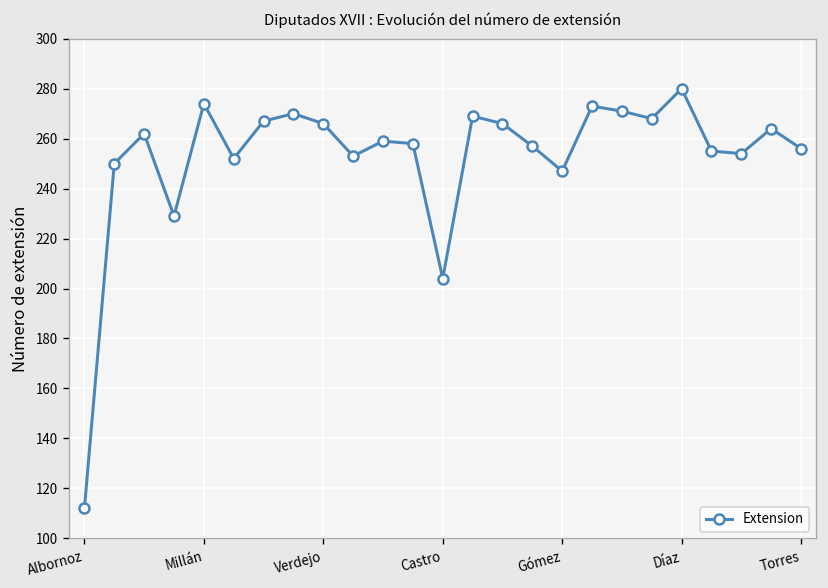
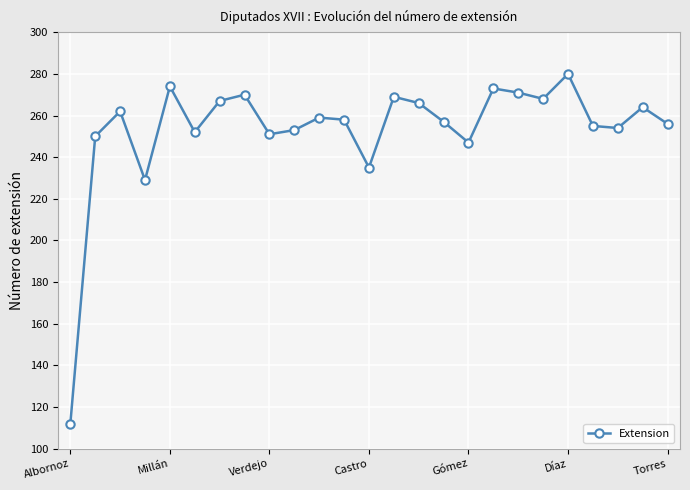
  {
    "Albornoz": 112,
    "Millán": 274,
-   "Verdejo": 266,
-   "Castro": 204,
+   "Verdejo": 251,
+   "Castro": 235,
    "Gómez": 247,
    "Díaz": 280,
    "Torres": 256
  }
